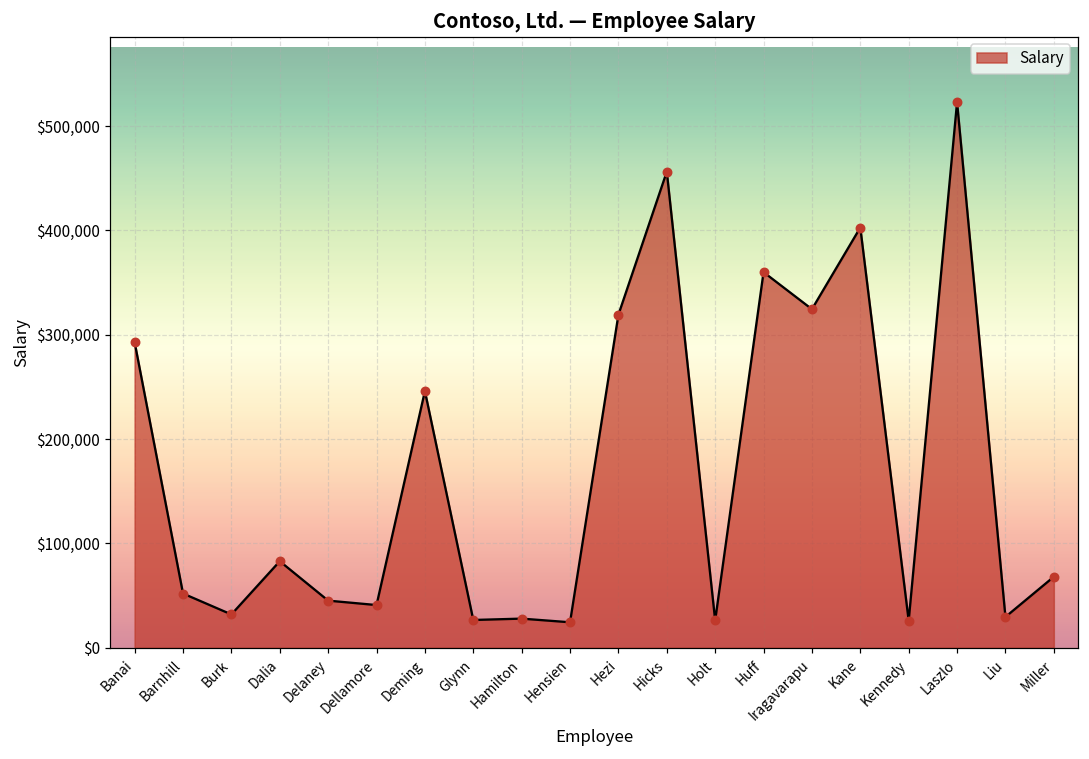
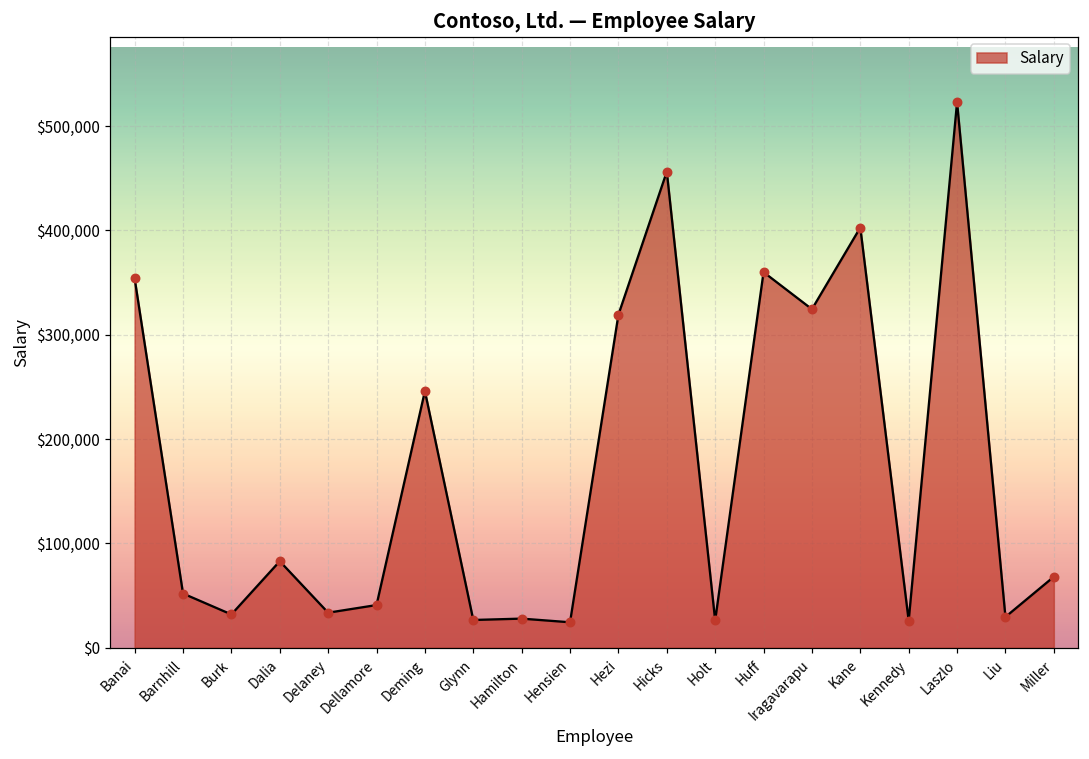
  {
-   "Banai": "$290,000",
+   "Banai": "$350,000",
    "Barnhill": "$50,000",
    "Burk": "$30,000",
    "Dalia": "$80,000",
-   "Delaney": "$50,000",
+   "Delaney": "$30,000",
    "Dellamore": "$40,000",
    "Deming": "$250,000",
    "Glynn": "$30,000",
    "Hamilton": "$30,000",
    "Hensien": "$20,000",
    "Hezi": "$320,000",
    "Hicks": "$460,000",
    "Holt": "$30,000",
    "Huff": "$360,000",
    "Iragavarapu": "$320,000",
    "Kane": "$400,000",
    "Kennedy": "$30,000",
    "Laszlo": "$520,000",
    "Liu": "$30,000",
    "Miller": "$70,000"
  }
